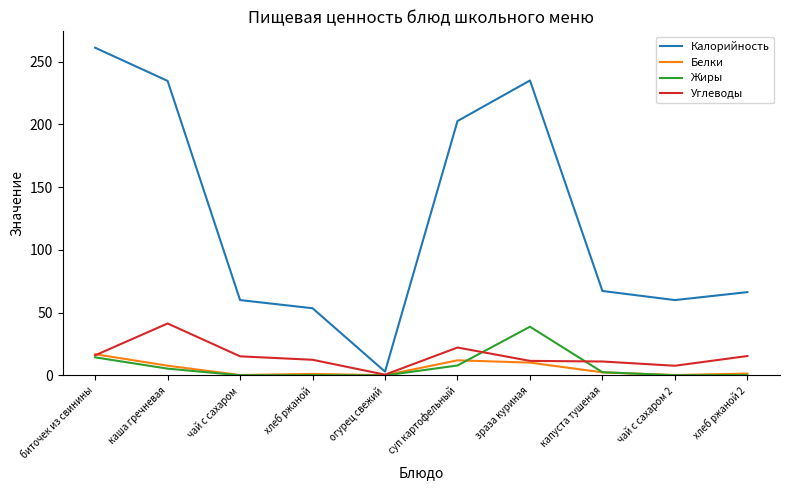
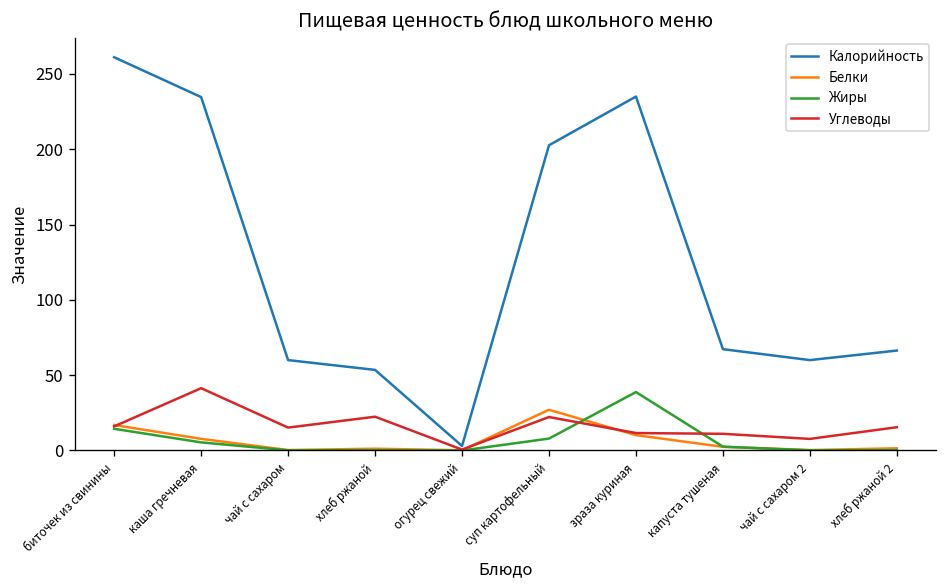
  {
    "Калорийность": {
      "биточек из свинины": 261,
      "каша гречневая": 235,
      "чай с сахаром": 60,
      "хлеб ржаной": 54,
      "огурец свежий": 3,
      "суп картофельный": 203,
      "зраза куриная": 235,
      "капуста тушеная": 67,
      "чай с сахаром 2": 60,
      "хлеб ржаной 2": 66
    },
    "Белки": {
      "каша гречневая": 8,
-     "суп картофельный": 12
+     "суп картофельный": 27
    },
    "Жиры": {
      "каша гречневая": 5,
      "суп картофельный": 8,
      "зраза куриная": 39
    },
    "Углеводы": {
      "каша гречневая": 41,
      "чай с сахаром": 15,
-     "хлеб ржаной": 12,
+     "хлеб ржаной": 22,
      "суп картофельный": 22,
      "капуста тушеная": 11,
      "чай с сахаром 2": 8,
      "хлеб ржаной 2": 15
    }
  }
